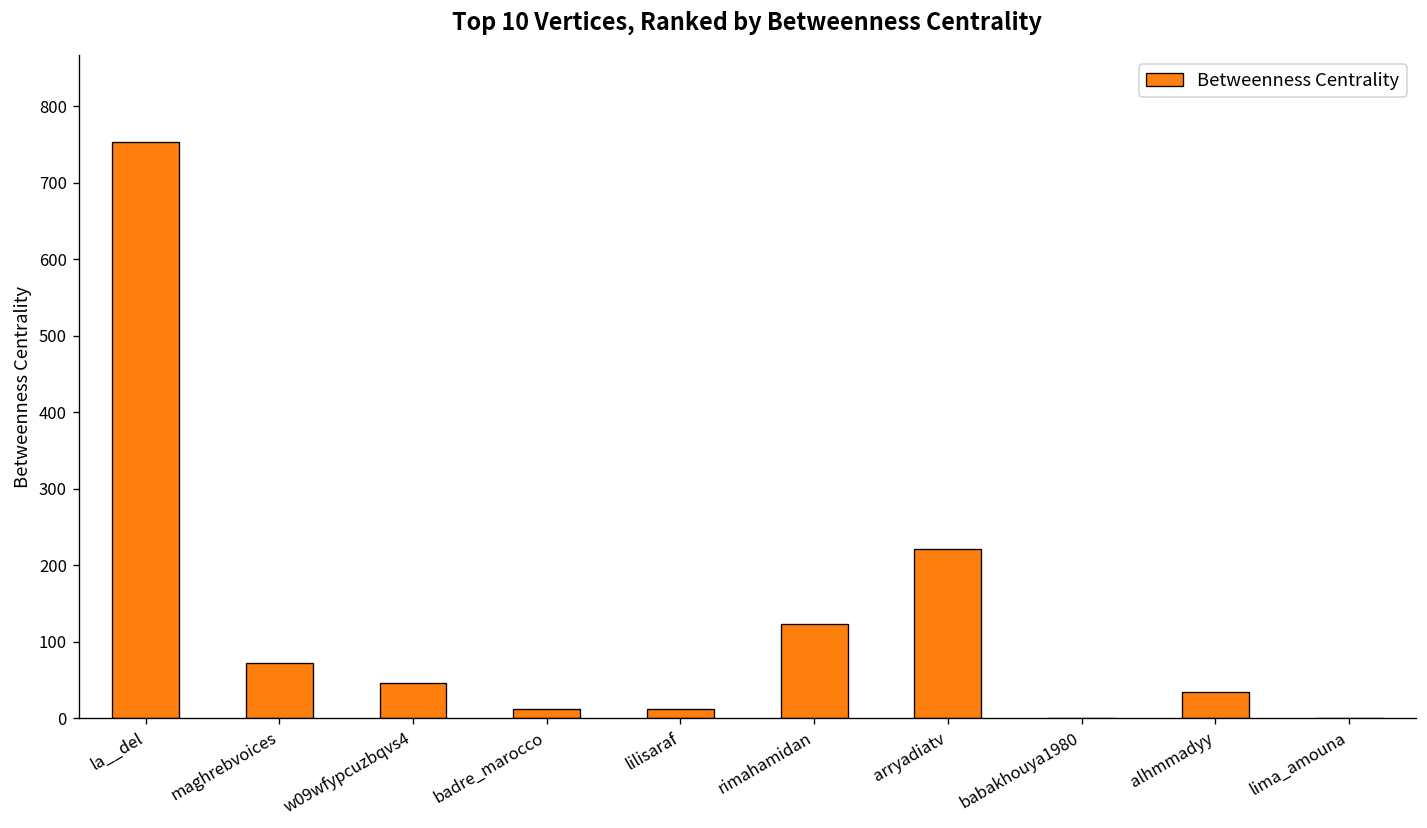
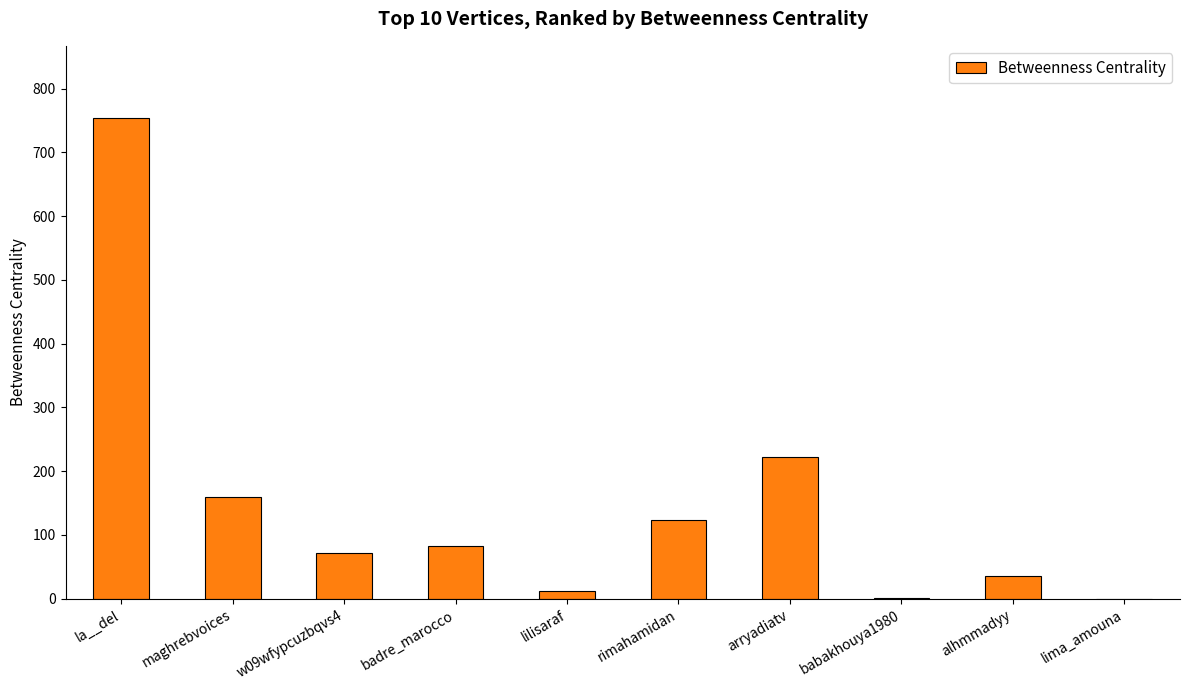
  {
    "la__del": 750,
-   "maghrebvoices": 70,
-   "w09wfypcuzbqvs4": 50,
-   "badre_marocco": 10,
+   "maghrebvoices": 160,
+   "w09wfypcuzbqvs4": 70,
+   "badre_marocco": 80,
    "lilisaraf": 10,
    "rimahamidan": 120,
    "arryadiatv": 220,
    "alhmmadyy": 40,
    "lima_amouna": 0
  }
